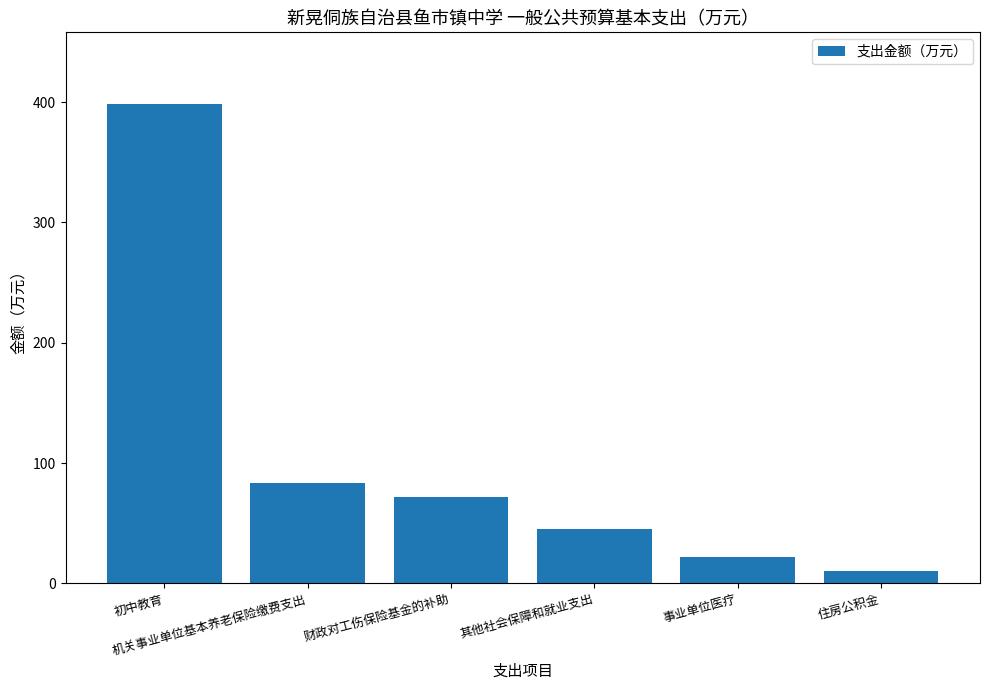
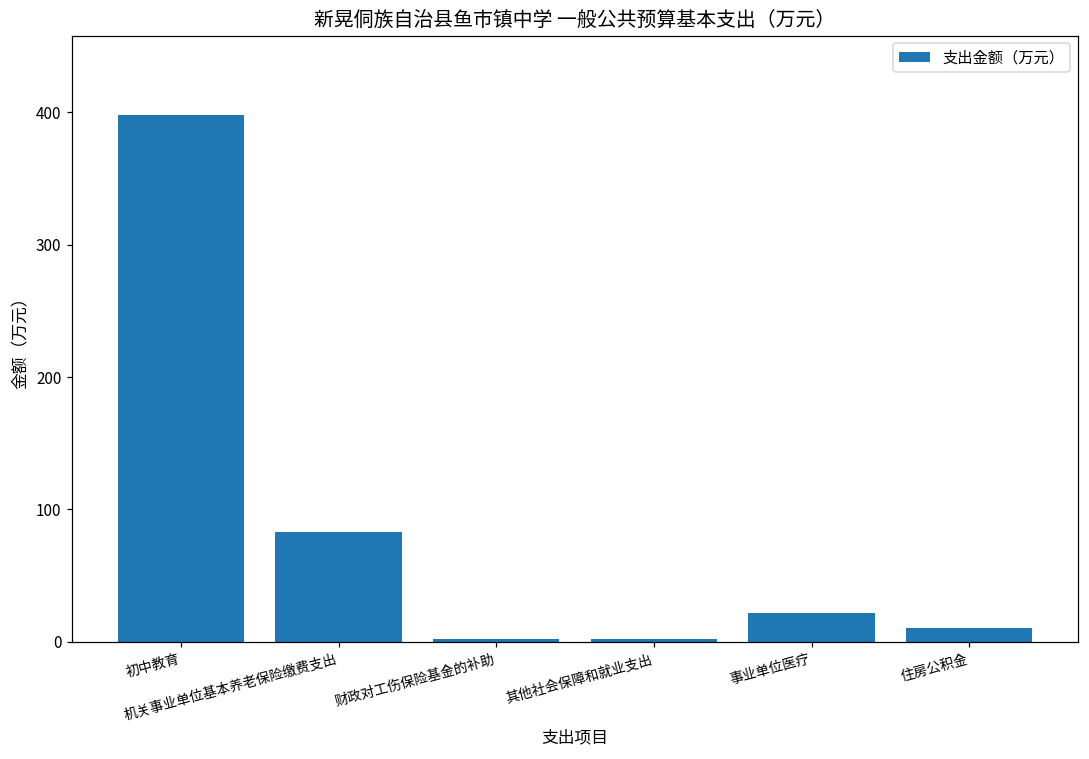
  {
    "初中教育": 398,
    "机关事业单位基本养老保险缴费支出": 83,
-   "财政对工伤保险基金的补助": 71,
-   "其他社会保障和就业支出": 45,
+   "财政对工伤保险基金的补助": 2,
+   "其他社会保障和就业支出": 2,
    "事业单位医疗": 22,
    "住房公积金": 10
  }
